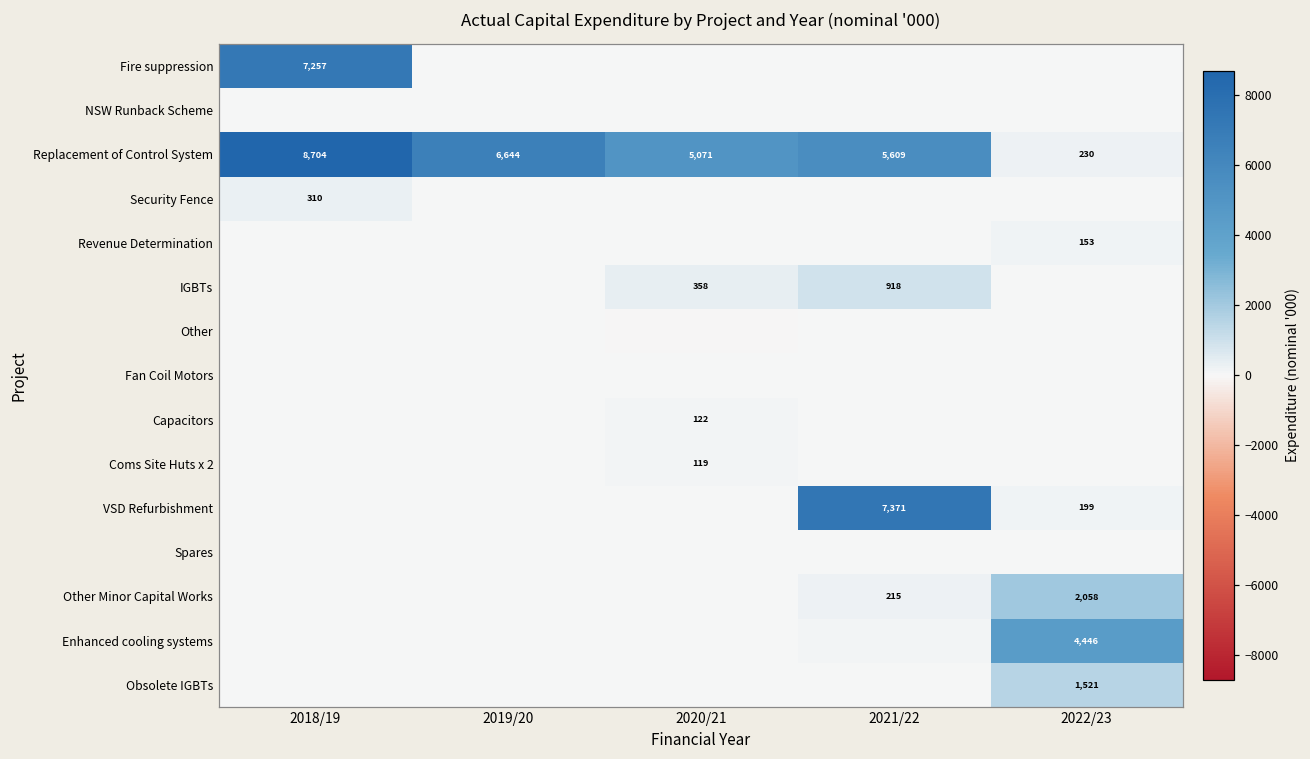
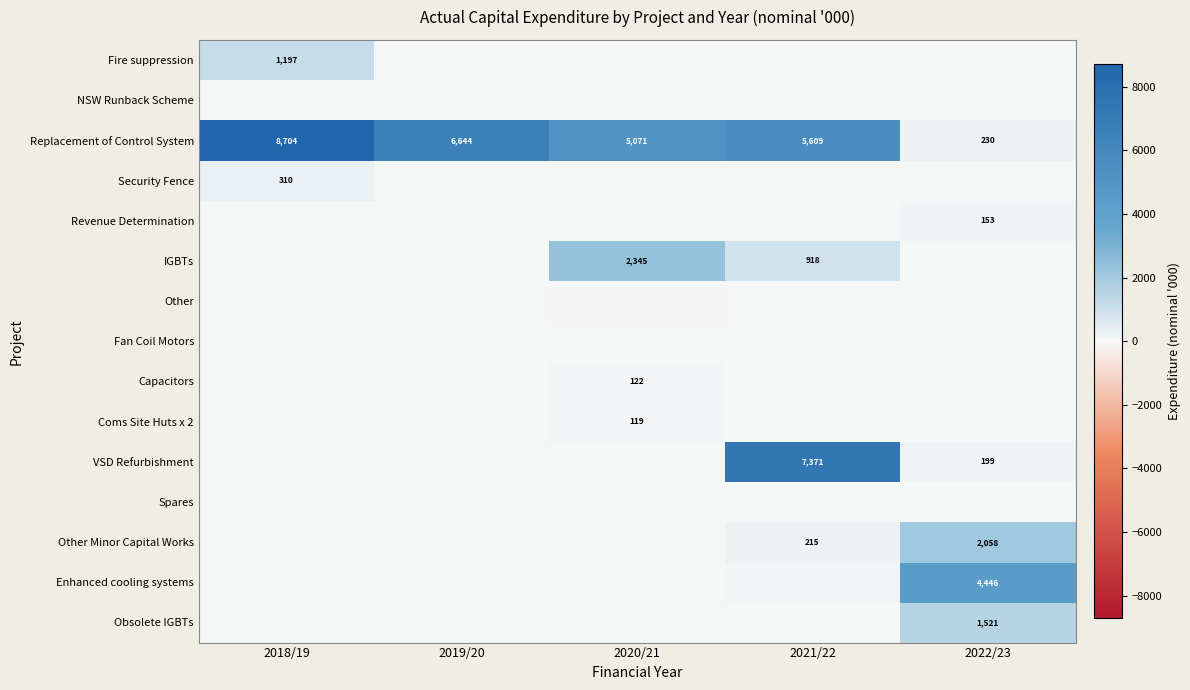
  {
    "Fire suppression": {
-     "2018/19": "7,257"
+     "2018/19": "1,197"
    },
    "Replacement of Control System": {
      "2018/19": "8,704",
      "2019/20": "6,644",
      "2020/21": "5,071",
      "2021/22": "5,609",
      "2022/23": "230"
    },
    "Security Fence": {
      "2018/19": "310"
    },
    "Revenue Determination": {
      "2022/23": "153"
    },
    "IGBTs": {
-     "2020/21": "358",
+     "2020/21": "2,345",
      "2021/22": "918"
    },
    "Capacitors": {
      "2020/21": "122"
    },
    "Coms Site Huts x 2": {
      "2020/21": "119"
    },
    "VSD Refurbishment": {
      "2021/22": "7,371",
      "2022/23": "199"
    },
    "Other Minor Capital Works": {
      "2021/22": "215",
      "2022/23": "2,058"
    },
    "Enhanced cooling systems": {
      "2022/23": "4,446"
    },
    "Obsolete IGBTs": {
      "2022/23": "1,521"
    }
  }
